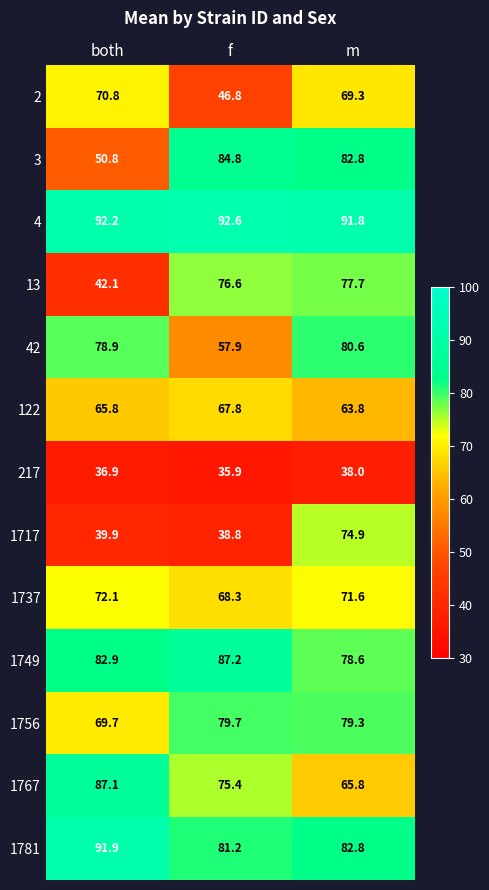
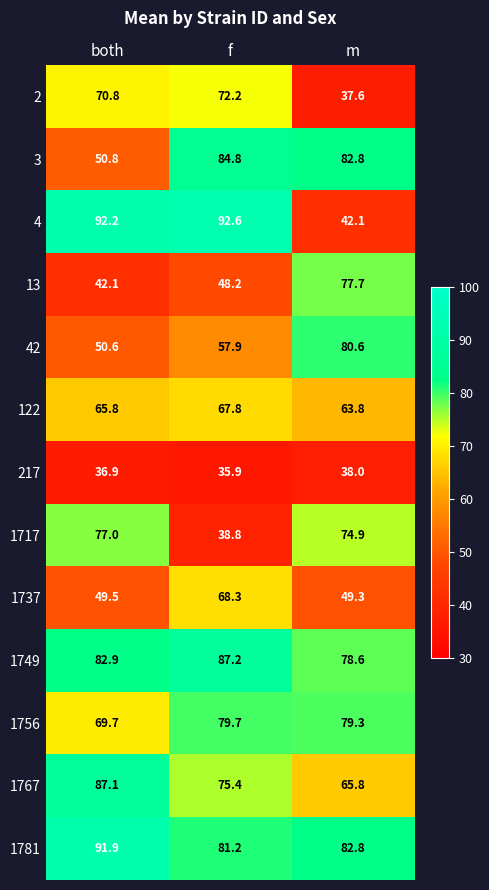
  {
    "2": {
      "both": 70.8,
-     "f": 46.8,
-     "m": 69.3
+     "f": 72.2,
+     "m": 37.6
    },
    "3": {
      "both": 50.8,
      "f": 84.8,
      "m": 82.8
    },
    "4": {
      "both": 92.2,
      "f": 92.6,
-     "m": 91.8
+     "m": 42.1
    },
    "13": {
      "both": 42.1,
-     "f": 76.6,
+     "f": 48.2,
      "m": 77.7
    },
    "42": {
-     "both": 78.9,
+     "both": 50.6,
      "f": 57.9,
      "m": 80.6
    },
    "122": {
      "both": 65.8,
      "f": 67.8,
      "m": 63.8
    },
    "217": {
      "both": 36.9,
      "f": 35.9,
      "m": 38.0
    },
    "1717": {
-     "both": 39.9,
+     "both": 77.0,
      "f": 38.8,
      "m": 74.9
    },
    "1737": {
-     "both": 72.1,
+     "both": 49.5,
      "f": 68.3,
-     "m": 71.6
+     "m": 49.3
    },
    "1749": {
      "both": 82.9,
      "f": 87.2,
      "m": 78.6
    },
    "1756": {
      "both": 69.7,
      "f": 79.7,
      "m": 79.3
    },
    "1767": {
      "both": 87.1,
      "f": 75.4,
      "m": 65.8
    },
    "1781": {
      "both": 91.9,
      "f": 81.2,
      "m": 82.8
    }
  }
